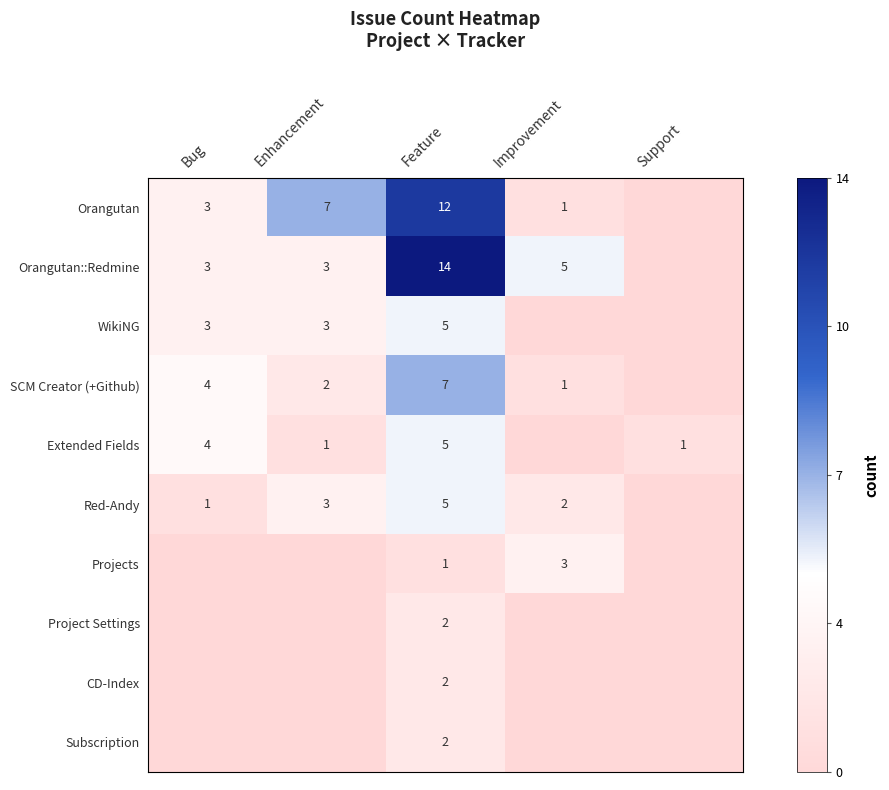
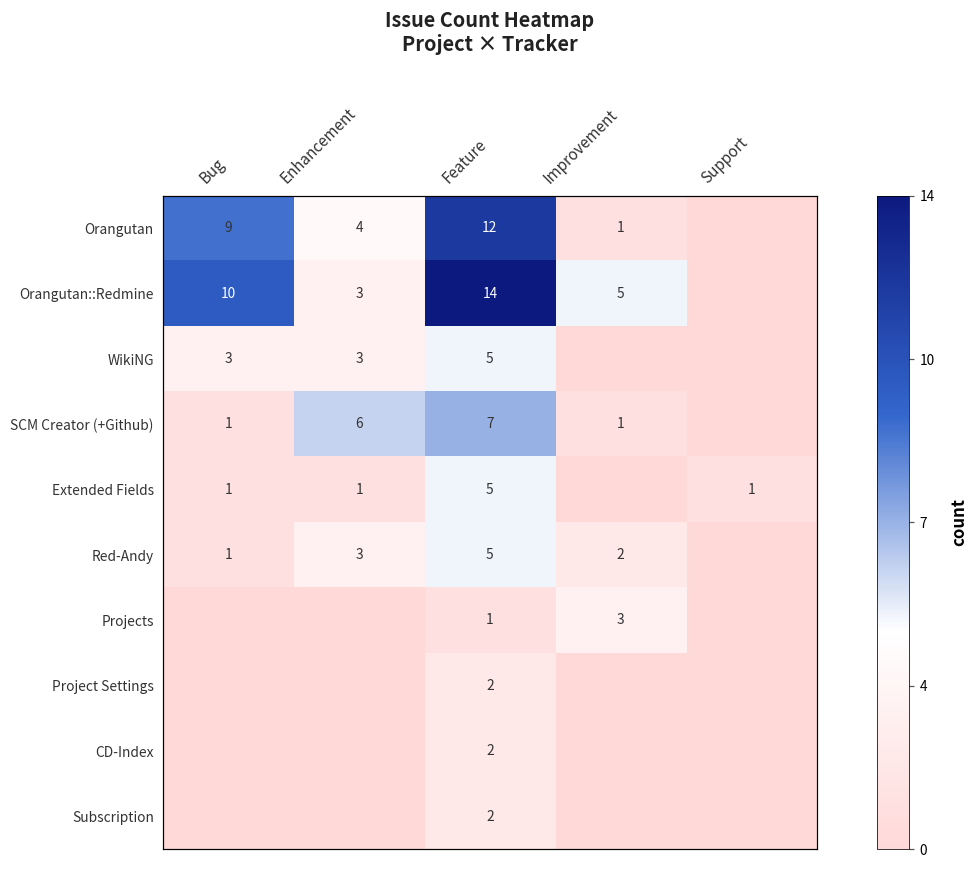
  {
    "Orangutan": {
-     "Bug": 3,
-     "Enhancement": 7,
+     "Bug": 9,
+     "Enhancement": 4,
      "Feature": 12,
      "Improvement": 1
    },
    "Orangutan::Redmine": {
-     "Bug": 3,
+     "Bug": 10,
      "Enhancement": 3,
      "Feature": 14,
      "Improvement": 5
    },
    "WikiNG": {
      "Bug": 3,
      "Enhancement": 3,
      "Feature": 5
    },
    "SCM Creator (+Github)": {
-     "Bug": 4,
-     "Enhancement": 2,
+     "Bug": 1,
+     "Enhancement": 6,
      "Feature": 7,
      "Improvement": 1
    },
    "Extended Fields": {
-     "Bug": 4,
+     "Bug": 1,
      "Enhancement": 1,
      "Feature": 5,
      "Support": 1
    },
    "Red-Andy": {
      "Bug": 1,
      "Enhancement": 3,
      "Feature": 5,
      "Improvement": 2
    },
    "Projects": {
      "Feature": 1,
      "Improvement": 3
    },
    "Project Settings": {
      "Feature": 2
    },
    "CD-Index": {
      "Feature": 2
    },
    "Subscription": {
      "Feature": 2
    }
  }
